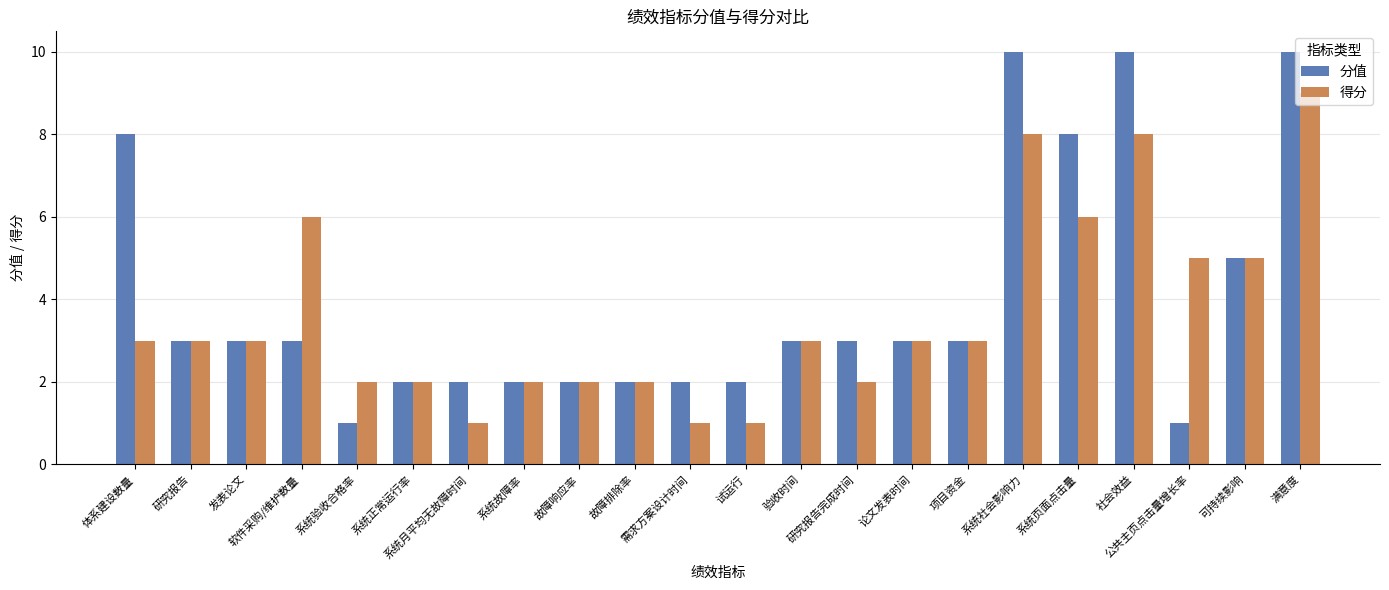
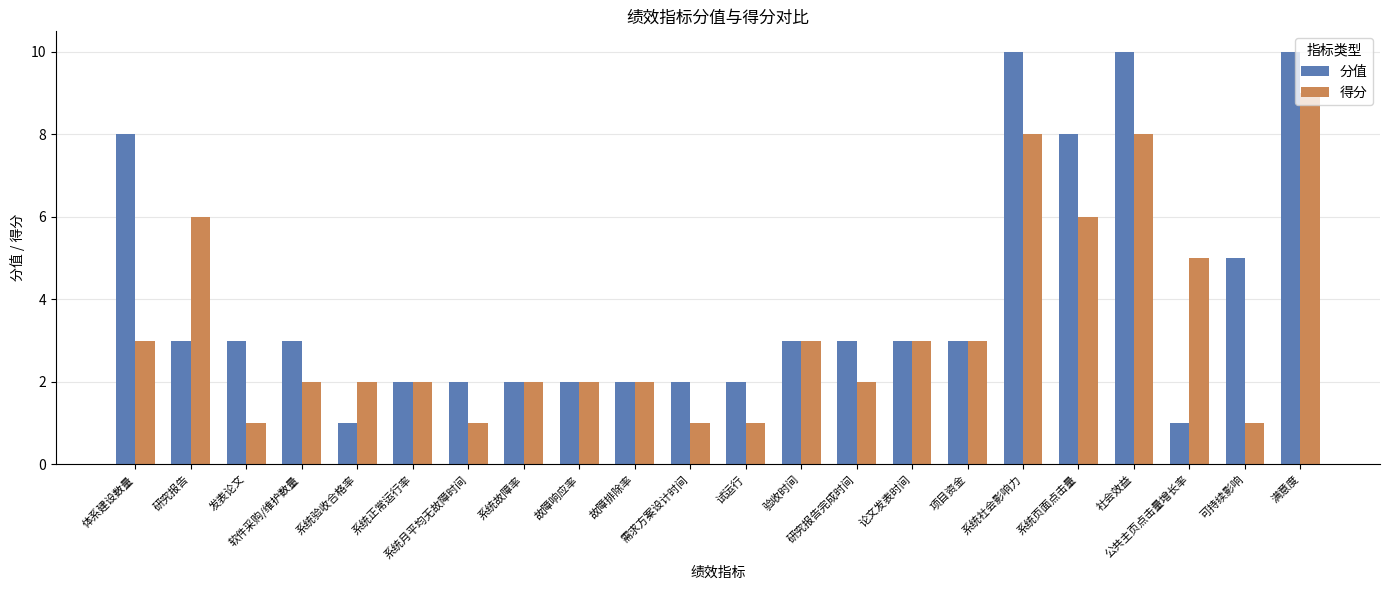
  {
    "分值": {
      "体系建设数量": 8,
      "研究报告": 3,
      "发表论文": 3,
      "软件采购/维护数量": 3,
      "系统验收合格率": 1,
      "系统正常运行率": 2,
      "系统月平均无故障时间": 2,
      "系统故障率": 2,
      "故障响应率": 2,
      "故障排除率": 2,
      "需求方案设计时间": 2,
      "试运行": 2,
      "验收时间": 3,
      "研究报告完成时间": 3,
      "论文发表时间": 3,
      "项目资金": 3,
      "系统社会影响力": 10,
      "系统页面点击量": 8,
      "社会效益": 10,
      "公共主页点击量增长率": 1,
      "可持续影响": 5,
      "满意度": 10
    },
    "得分": {
      "体系建设数量": 3,
-     "研究报告": 3,
-     "发表论文": 3,
-     "软件采购/维护数量": 6,
+     "研究报告": 6,
+     "发表论文": 1,
+     "软件采购/维护数量": 2,
      "系统验收合格率": 2,
      "系统正常运行率": 2,
      "系统月平均无故障时间": 1,
      "系统故障率": 2,
      "故障响应率": 2,
      "故障排除率": 2,
      "需求方案设计时间": 1,
      "试运行": 1,
      "验收时间": 3,
      "研究报告完成时间": 2,
      "论文发表时间": 3,
      "项目资金": 3,
      "系统社会影响力": 8,
      "系统页面点击量": 6,
      "社会效益": 8,
      "公共主页点击量增长率": 5,
-     "可持续影响": 5
+     "可持续影响": 1
    }
  }
